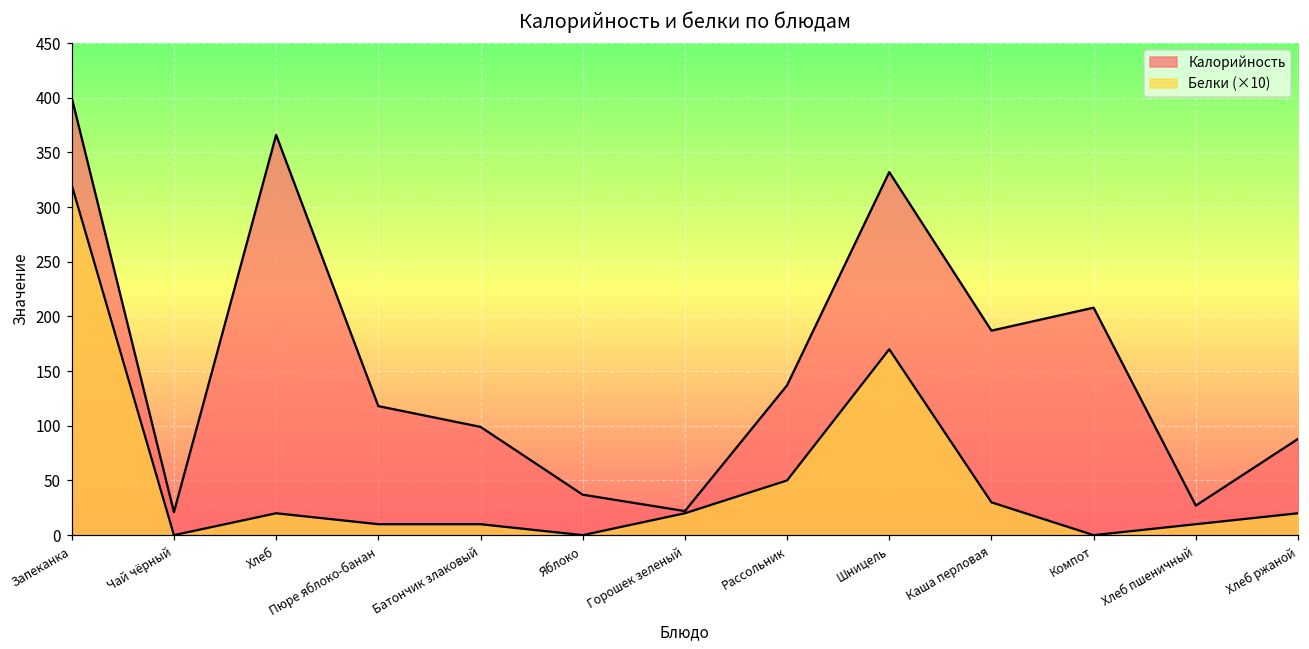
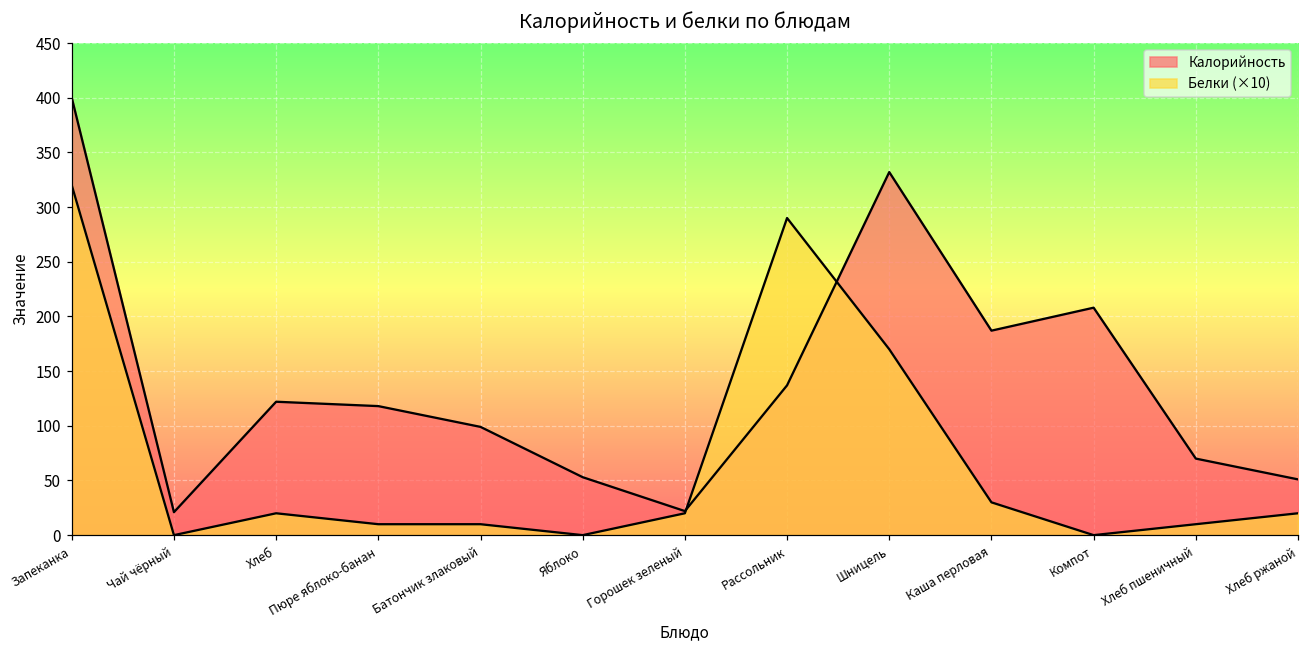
  {
    "Калорийность": {
      "Запеканка": 400,
      "Чай чёрный": 20,
-     "Хлеб": 370,
+     "Хлеб": 120,
      "Пюре яблоко-банан": 120,
      "Батончик злаковый": 100,
-     "Яблоко": 40,
+     "Яблоко": 50,
      "Рассольник": 140,
      "Шницель": 330,
      "Каша перловая": 190,
      "Компот": 210,
-     "Хлеб пшеничный": 30,
-     "Хлеб ржаной": 90
+     "Хлеб пшеничный": 70,
+     "Хлеб ржаной": 50
    },
    "Белки (×10)": {
      "Запеканка": 320,
      "Чай чёрный": 0,
      "Хлеб": 20,
      "Пюре яблоко-банан": 10,
      "Батончик злаковый": 10,
      "Яблоко": 0,
-     "Рассольник": 50,
+     "Рассольник": 290,
      "Шницель": 170,
      "Каша перловая": 30,
      "Компот": 0,
      "Хлеб пшеничный": 10,
      "Хлеб ржаной": 20
    }
  }
